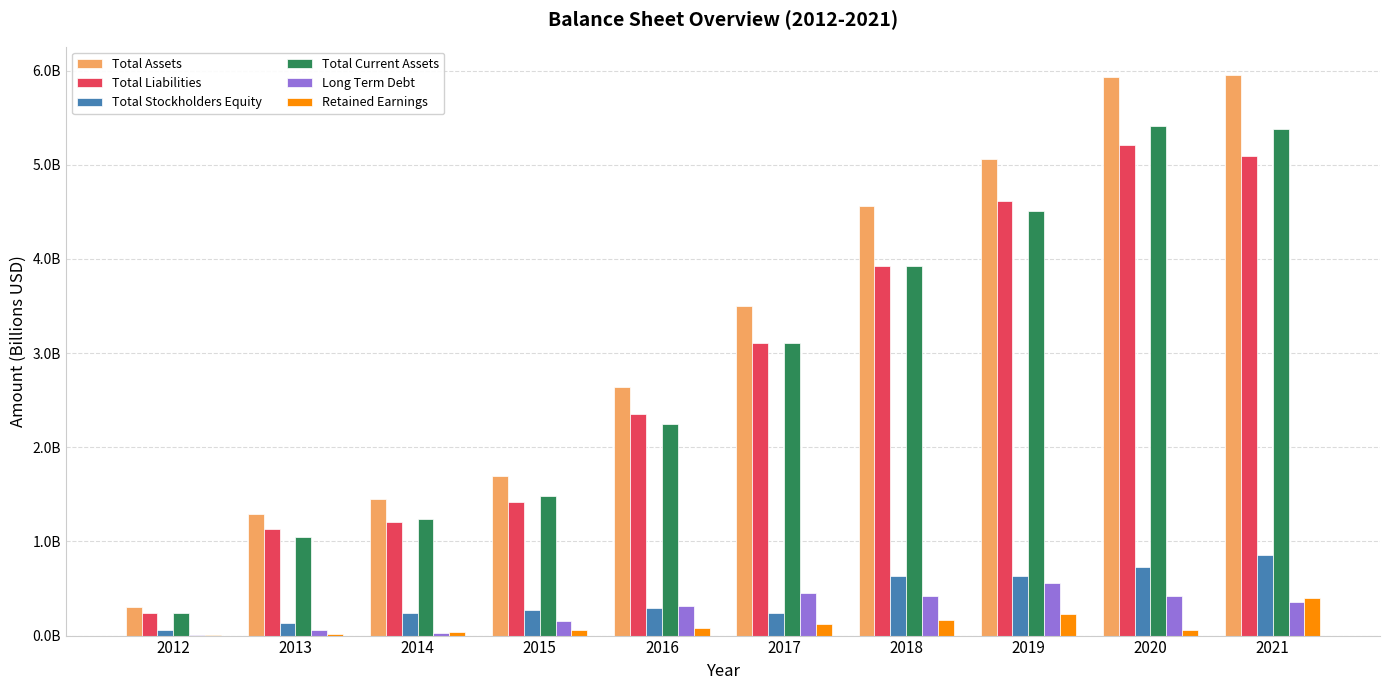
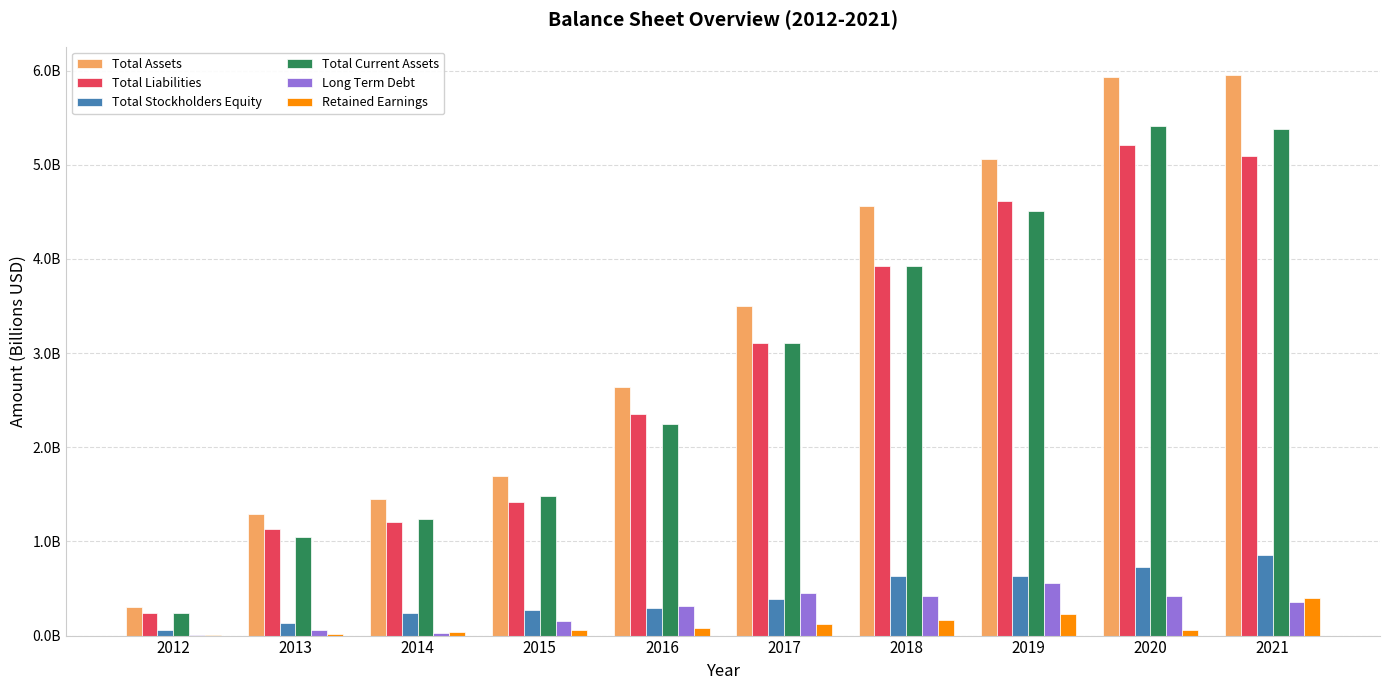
  {
    "Total Assets": {
      "2012": 300000000,
      "2013": 1300000000,
      "2014": 1400000000,
      "2015": 1700000000,
      "2016": 2600000000,
      "2017": 3500000000,
      "2018": 4600000000,
      "2019": 5100000000,
      "2020": 5900000000,
      "2021": 6000000000
    },
    "Total Liabilities": {
      "2012": 200000000,
      "2013": 1100000000,
      "2014": 1200000000,
      "2015": 1400000000,
      "2016": 2400000000,
      "2017": 3100000000,
      "2018": 3900000000,
      "2019": 4600000000,
      "2020": 5200000000,
      "2021": 5100000000
    },
    "Total Stockholders Equity": {
      "2012": 100000000,
      "2013": 100000000,
      "2014": 200000000,
      "2015": 300000000,
      "2016": 300000000,
-     "2017": 200000000,
+     "2017": 400000000,
      "2018": 600000000,
      "2019": 600000000,
      "2020": 700000000,
      "2021": 900000000
    },
    "Total Current Assets": {
      "2012": 200000000,
      "2013": 1100000000,
      "2014": 1200000000,
      "2015": 1500000000,
      "2016": 2200000000,
      "2017": 3100000000,
      "2018": 3900000000,
      "2019": 4500000000,
      "2020": 5400000000,
      "2021": 5400000000
    },
    "Long Term Debt": {
      "2013": 100000000,
      "2014": 0,
      "2015": 200000000,
      "2016": 300000000,
      "2017": 500000000,
      "2018": 400000000,
      "2019": 600000000,
      "2020": 400000000,
      "2021": 400000000
    },
    "Retained Earnings": {
      "2014": 0,
      "2015": 100000000,
      "2016": 100000000,
      "2017": 100000000,
      "2018": 200000000,
      "2019": 200000000,
      "2020": 100000000,
      "2021": 400000000
    }
  }
